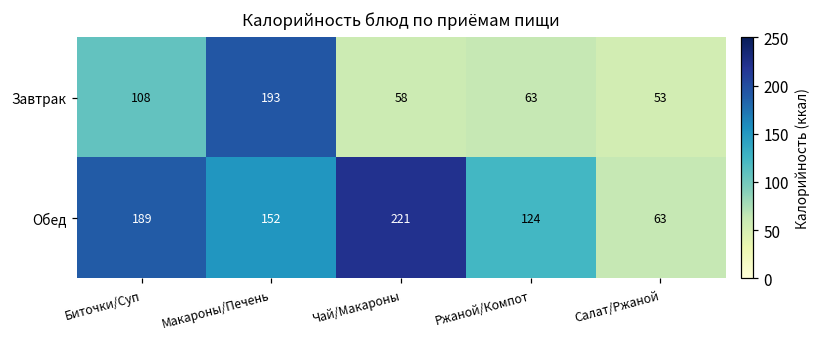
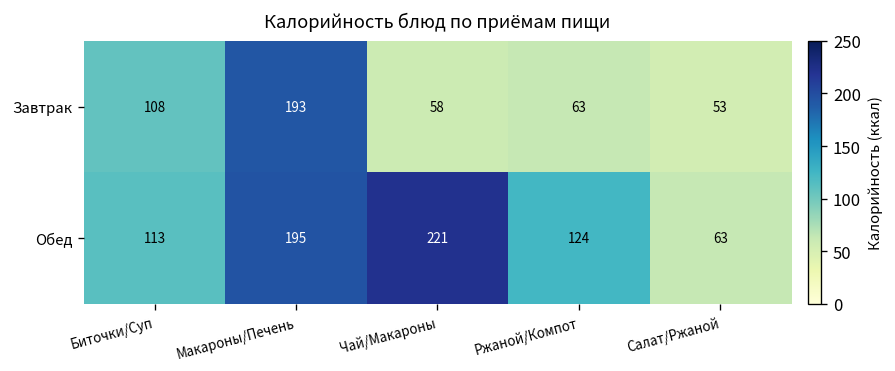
  {
    "Завтрак": {
      "Биточки/Суп": 108,
      "Макароны/Печень": 193,
      "Чай/Макароны": 58,
      "Ржаной/Компот": 63,
      "Салат/Ржаной": 53
    },
    "Обед": {
-     "Биточки/Суп": 189,
-     "Макароны/Печень": 152,
+     "Биточки/Суп": 113,
+     "Макароны/Печень": 195,
      "Чай/Макароны": 221,
      "Ржаной/Компот": 124,
      "Салат/Ржаной": 63
    }
  }
